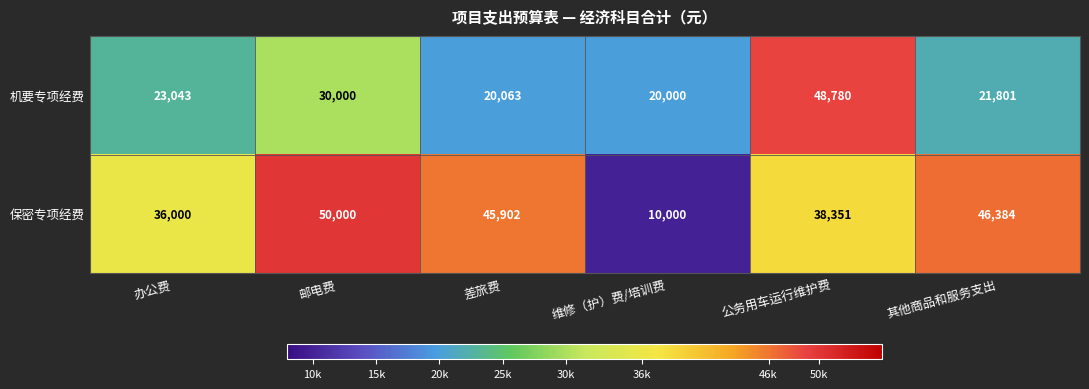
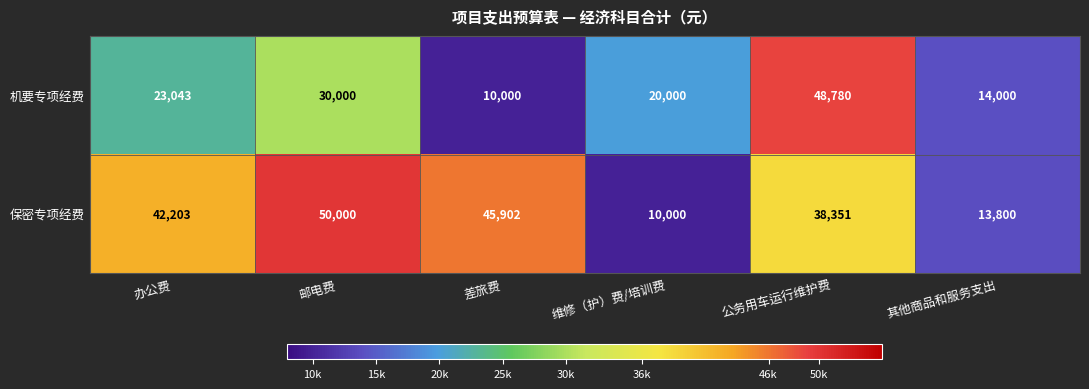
  {
    "机要专项经费": {
      "办公费": "23,043",
      "邮电费": "30,000",
-     "差旅费": "20,063",
+     "差旅费": "10,000",
      "维修（护）费/培训费": "20,000",
      "公务用车运行维护费": "48,780",
-     "其他商品和服务支出": "21,801"
+     "其他商品和服务支出": "14,000"
    },
    "保密专项经费": {
-     "办公费": "36,000",
+     "办公费": "42,203",
      "邮电费": "50,000",
      "差旅费": "45,902",
      "维修（护）费/培训费": "10,000",
      "公务用车运行维护费": "38,351",
-     "其他商品和服务支出": "46,384"
+     "其他商品和服务支出": "13,800"
    }
  }
